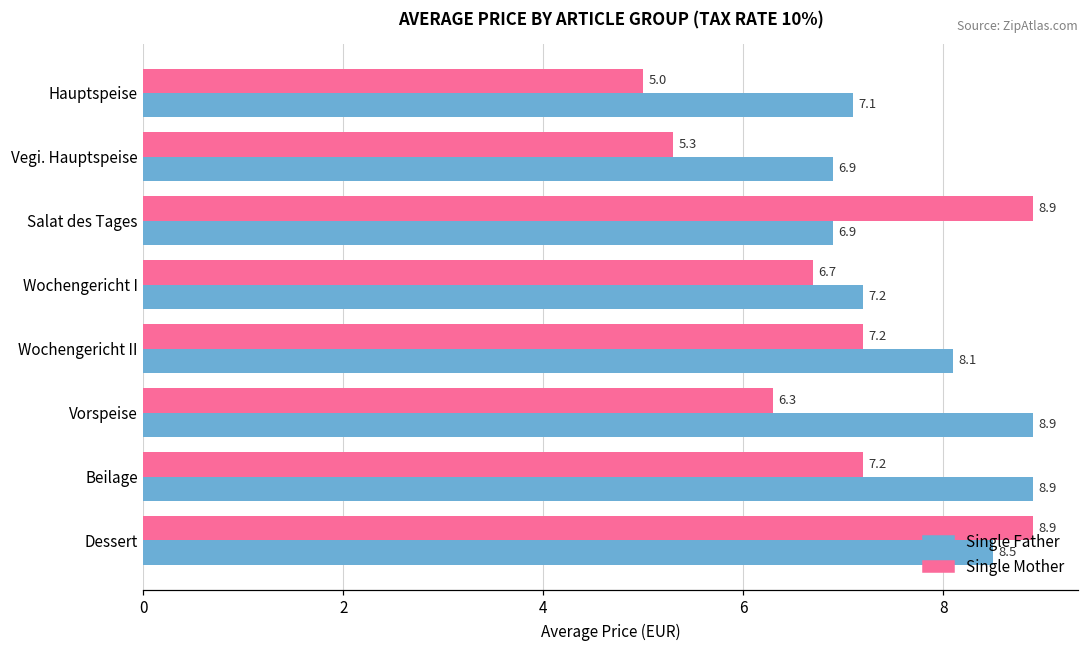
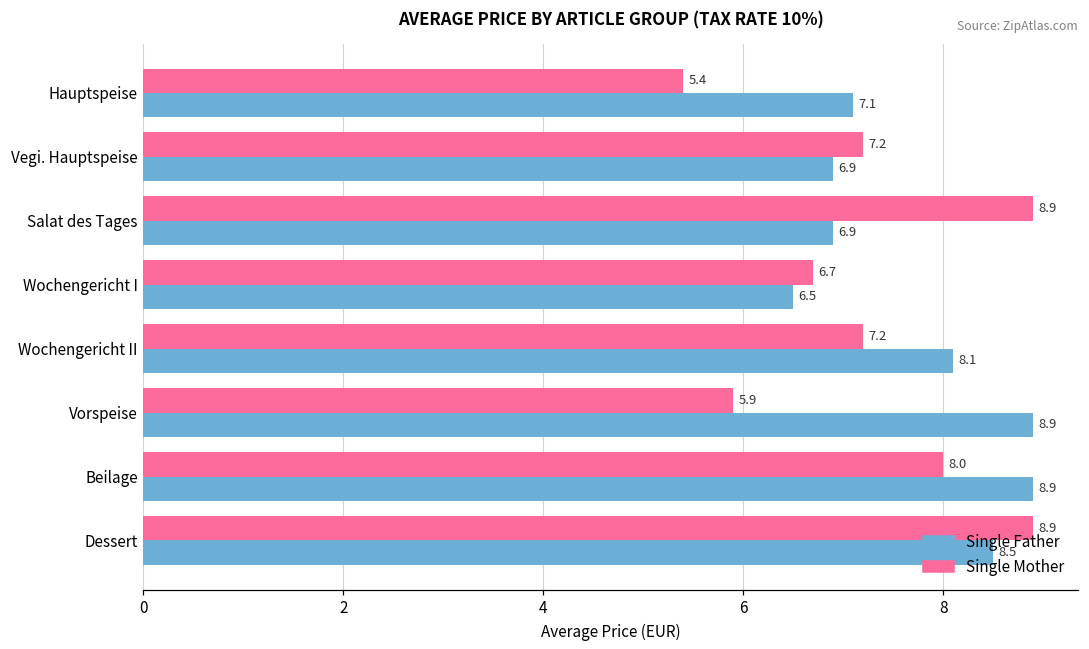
  {
    "Single Father": {
      "Hauptspeise": 7.1,
      "Vegi. Hauptspeise": 6.9,
      "Salat des Tages": 6.9,
-     "Wochengericht I": 7.2,
+     "Wochengericht I": 6.5,
      "Wochengericht II": 8.1,
      "Vorspeise": 8.9,
      "Beilage": 8.9,
      "Dessert": 8.5
    },
    "Single Mother": {
-     "Hauptspeise": 5.0,
-     "Vegi. Hauptspeise": 5.3,
+     "Hauptspeise": 5.4,
+     "Vegi. Hauptspeise": 7.2,
      "Salat des Tages": 8.9,
      "Wochengericht I": 6.7,
      "Wochengericht II": 7.2,
-     "Vorspeise": 6.3,
-     "Beilage": 7.2,
+     "Vorspeise": 5.9,
+     "Beilage": 8.0,
      "Dessert": 8.9
    }
  }
